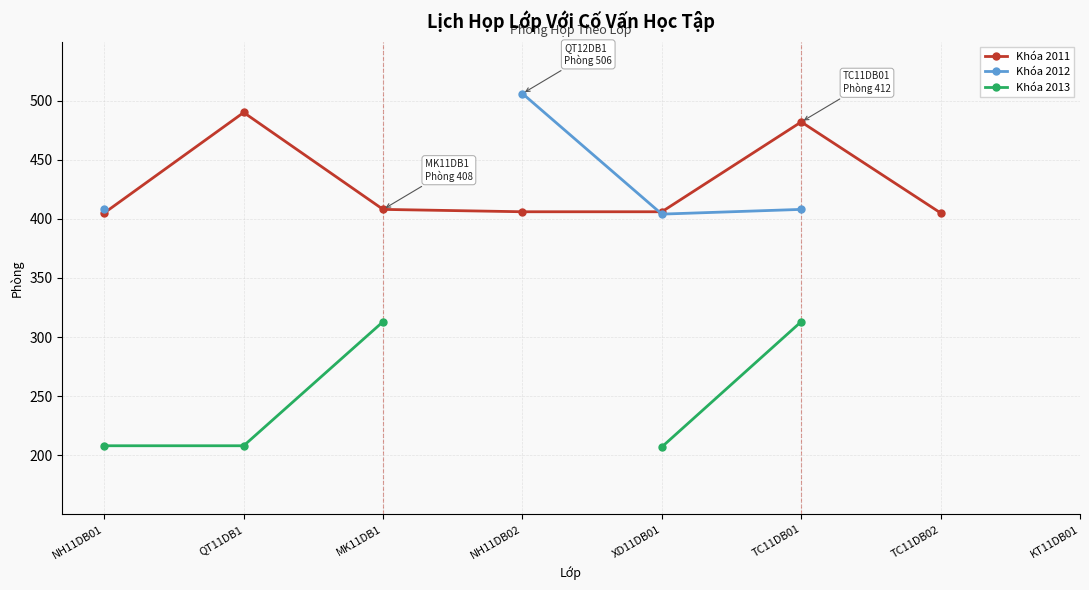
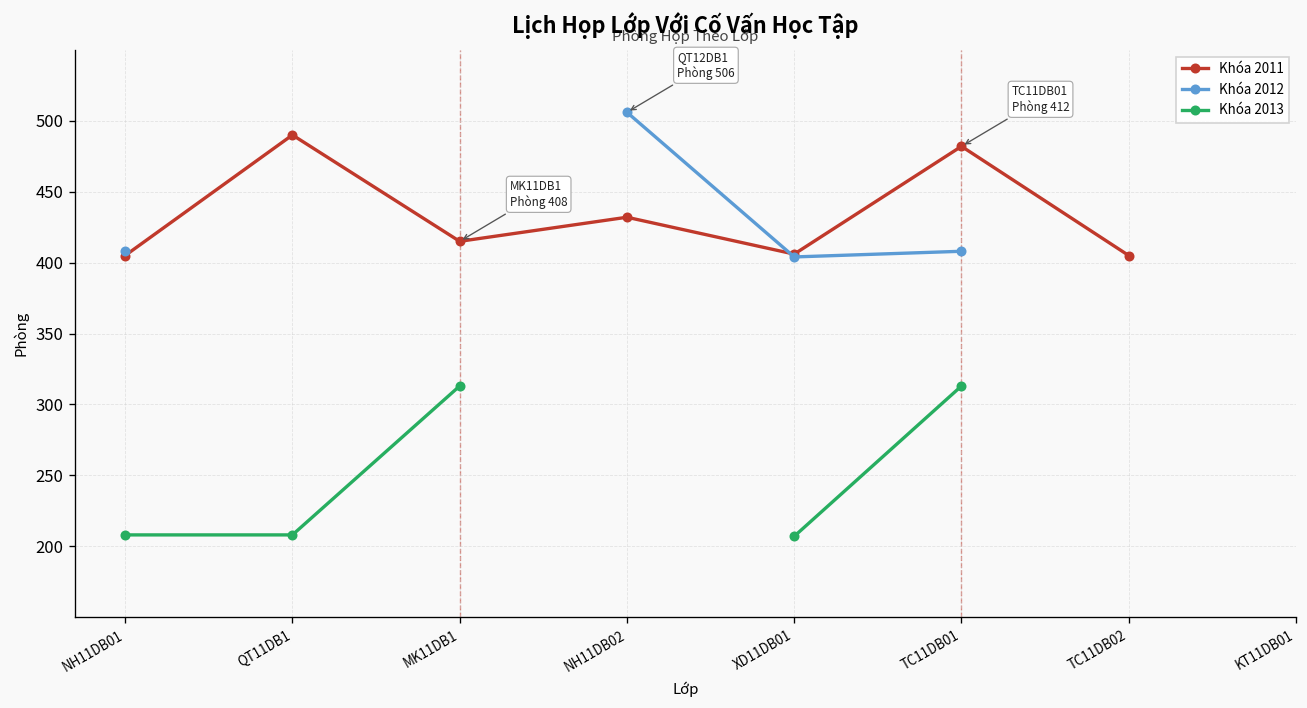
  {
    "Khóa 2011": {
      "NH11DB01": 405,
      "QT11DB1": 490,
-     "MK11DB1": 408,
-     "NH11DB02": 406,
+     "MK11DB1": 415,
+     "NH11DB02": 432,
      "TC11DB02": 405
    },
    "Khóa 2012": {
      "NH11DB01": 408,
      "TC11DB01": 408
    },
    "Khóa 2013": {
      "NH11DB01": 208,
      "QT11DB1": 208,
      "MK11DB1": 313,
      "XD11DB01": 207,
      "TC11DB01": 313
    }
  }
